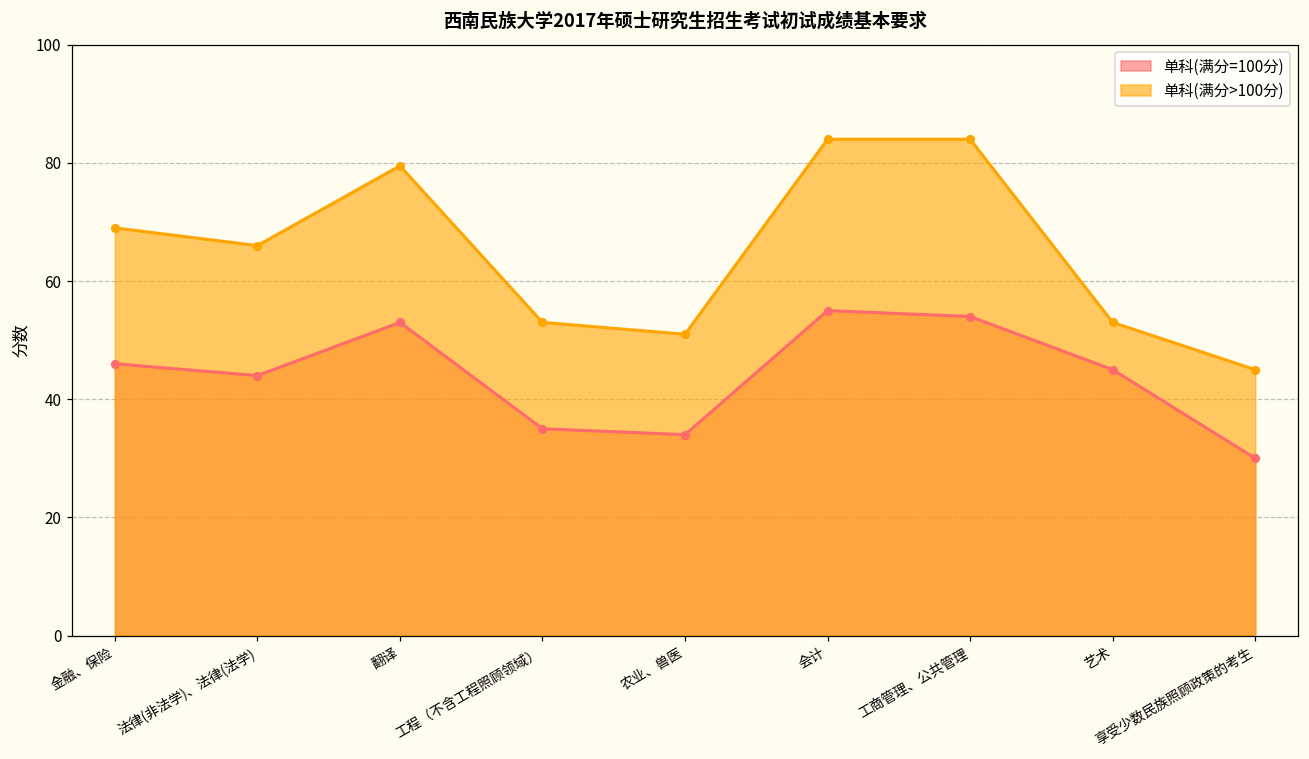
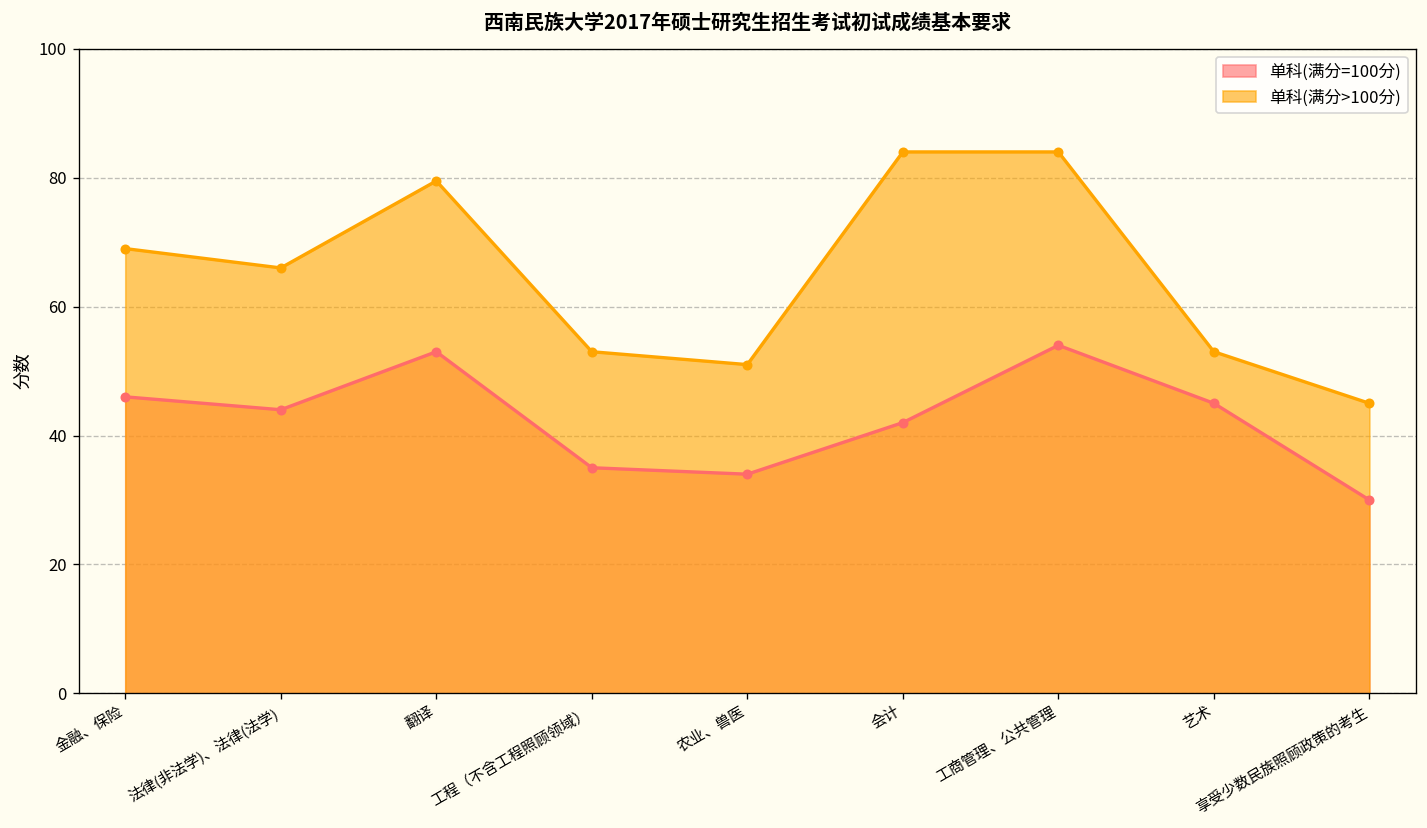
  {
    "单科(满分=100分)": {
      "金融、保险": 46,
      "法律(非法学)、法律(法学)": 44,
      "翻译": 53,
      "工程（不含工程照顾领域）": 35,
      "农业、兽医": 34,
-     "会计": 55,
+     "会计": 42,
      "工商管理、公共管理": 54,
      "艺术": 45,
      "享受少数民族照顾政策的考生": 30
    },
    "单科(满分>100分)": {
      "金融、保险": 69,
      "法律(非法学)、法律(法学)": 66,
      "翻译": 80,
      "工程（不含工程照顾领域）": 53,
      "农业、兽医": 51,
      "会计": 84,
      "工商管理、公共管理": 84,
      "艺术": 53,
      "享受少数民族照顾政策的考生": 45
    }
  }
